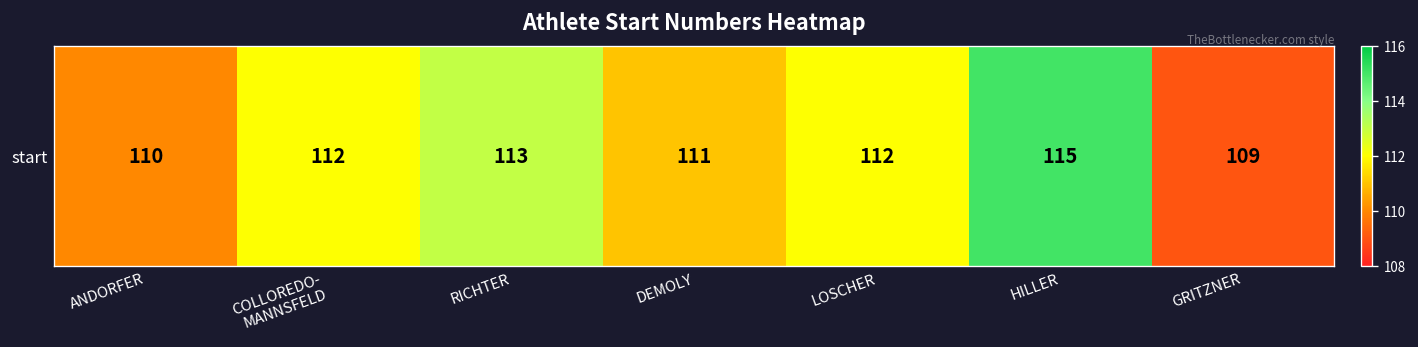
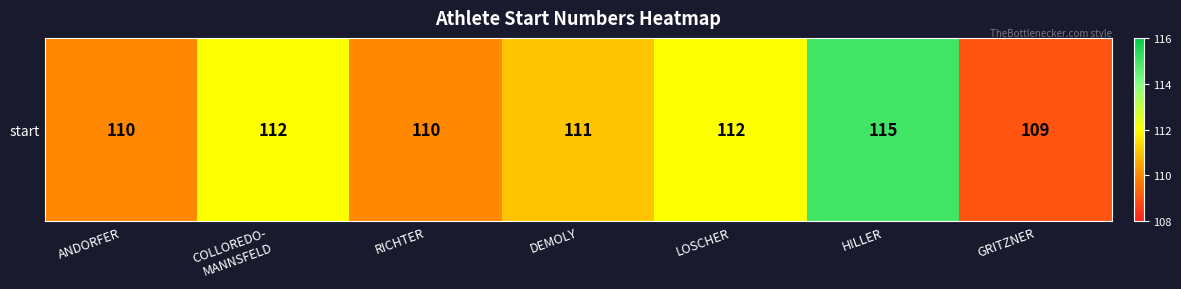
  {
    "start": {
      "ANDORFER": 110,
      "COLLOREDO- MANNSFELD": 112,
-     "RICHTER": 113,
+     "RICHTER": 110,
      "DEMOLY": 111,
      "LOSCHER": 112,
      "HILLER": 115,
      "GRITZNER": 109
    }
  }
